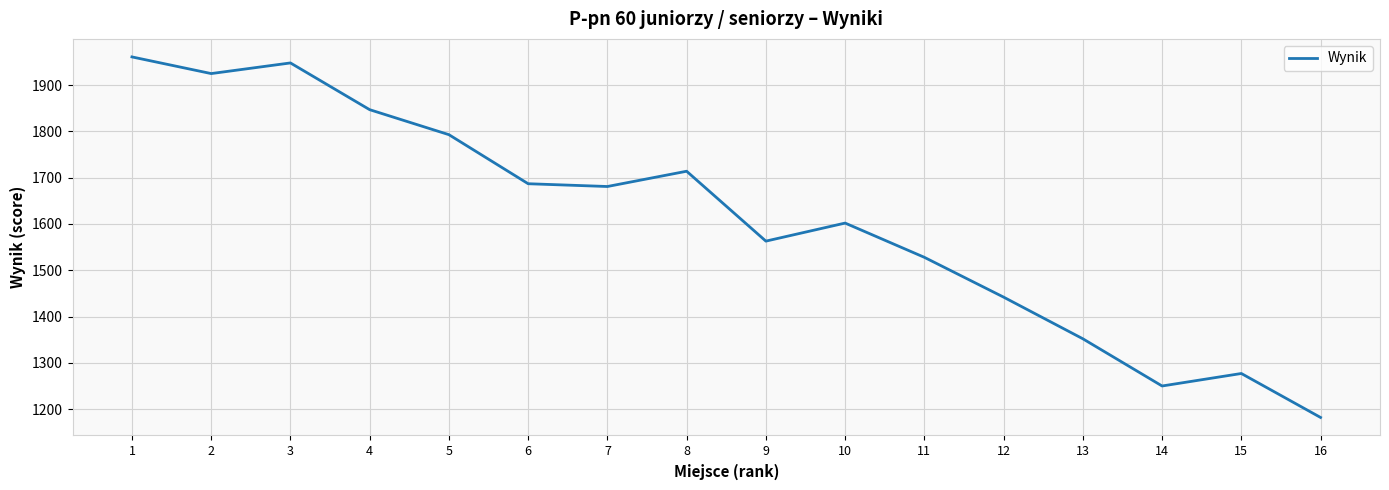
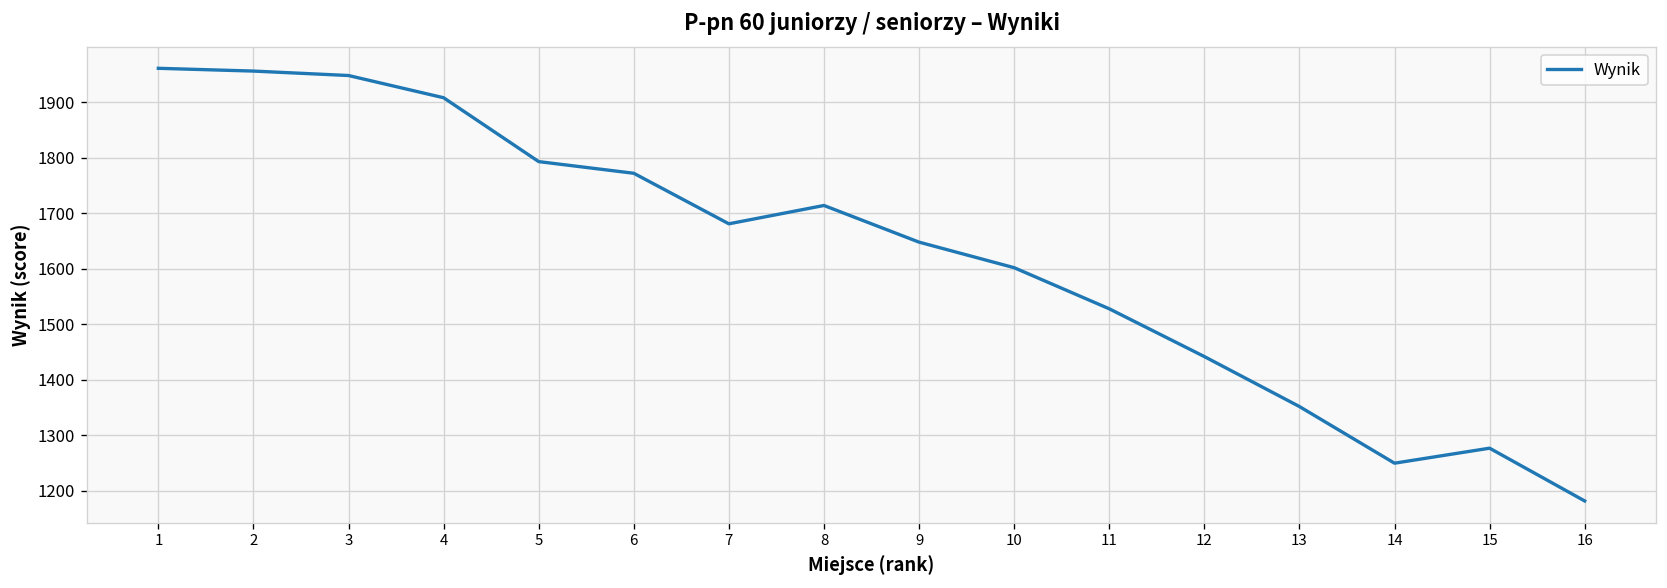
  {
    "1": 1960,
-   "2": 1930,
+   "2": 1960,
    "3": 1950,
-   "4": 1850,
+   "4": 1910,
    "5": 1790,
-   "6": 1690,
+   "6": 1770,
    "7": 1680,
    "8": 1710,
-   "9": 1560,
+   "9": 1650,
    "10": 1600,
    "11": 1530,
    "12": 1440,
    "13": 1350,
    "14": 1250,
    "15": 1280,
    "16": 1180
  }
